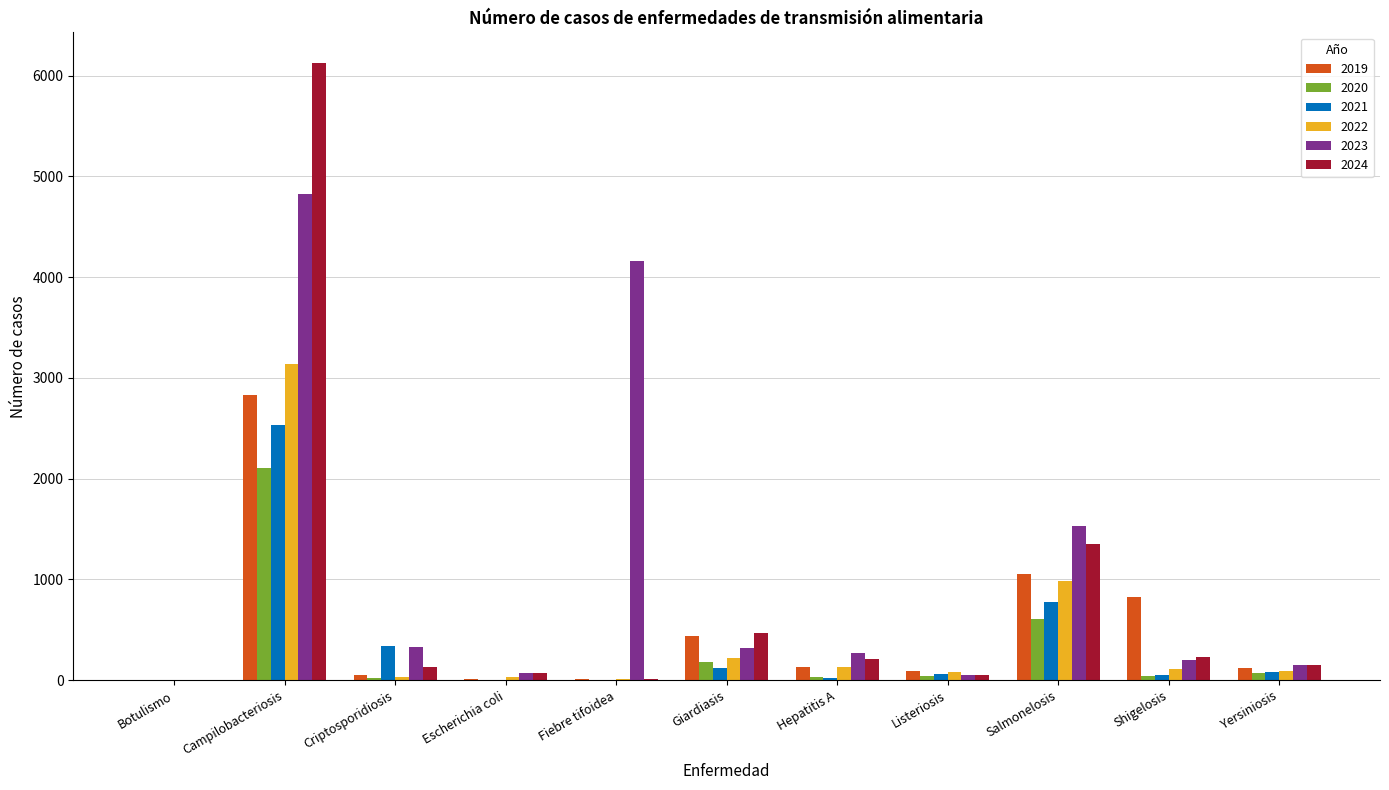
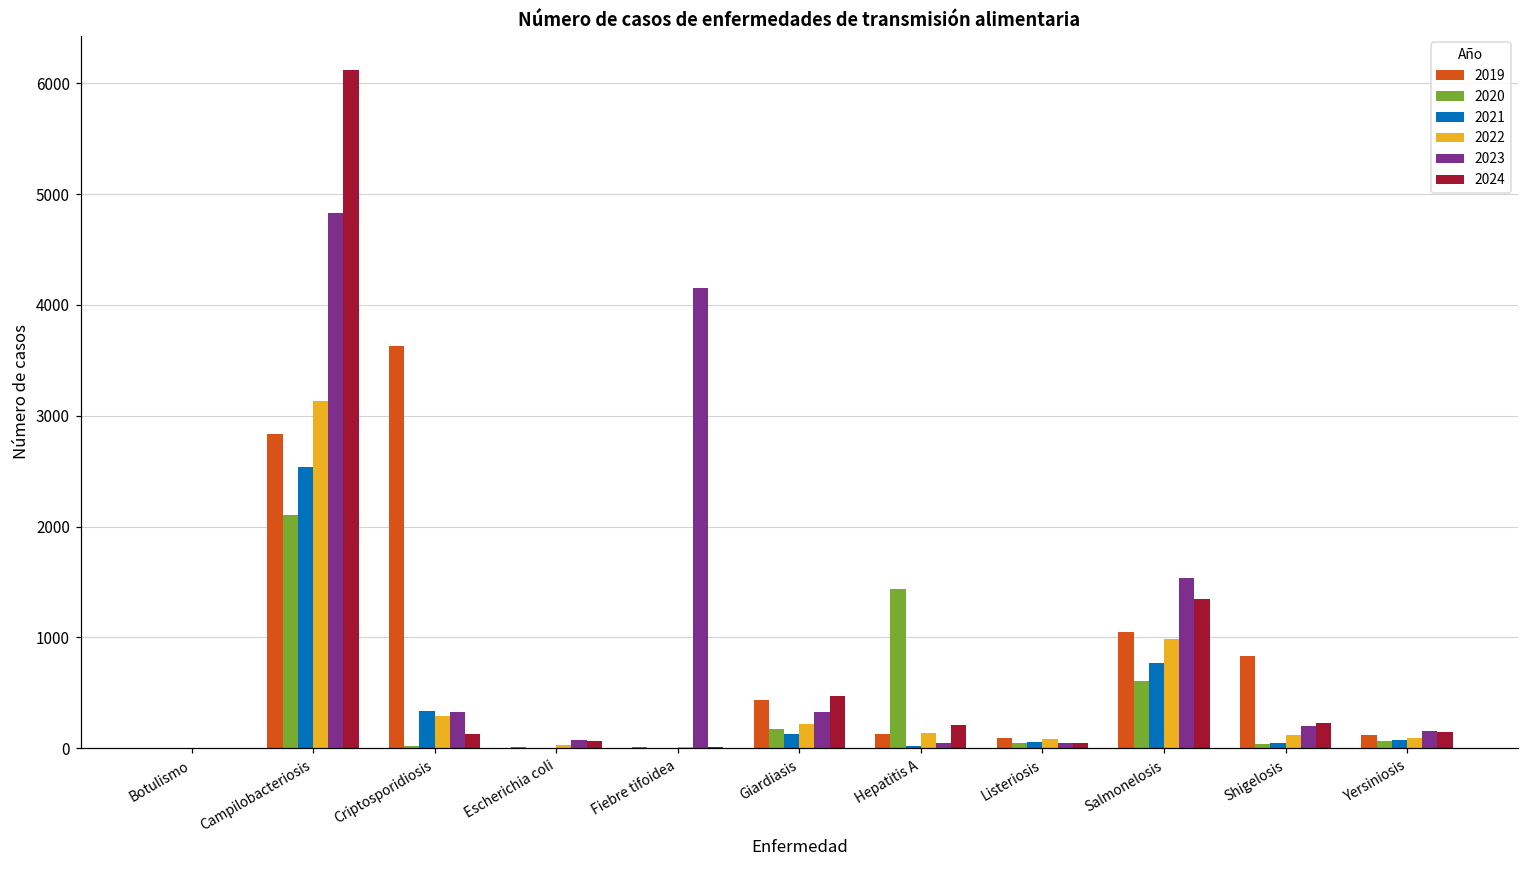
  {
    "2019": {
      "Campilobacteriosis": 2830,
-     "Criptosporidiosis": 50,
+     "Criptosporidiosis": 3630,
      "Giardiasis": 440,
      "Hepatitis A": 130,
      "Listeriosis": 90,
      "Salmonelosis": 1050,
      "Shigelosis": 830,
      "Yersiniosis": 120
    },
    "2020": {
      "Botulismo": 0,
      "Campilobacteriosis": 2100,
      "Giardiasis": 180,
-     "Hepatitis A": 30,
+     "Hepatitis A": 1440,
      "Listeriosis": 40,
      "Salmonelosis": 610,
      "Shigelosis": 40,
      "Yersiniosis": 70
    },
    "2021": {
      "Campilobacteriosis": 2540,
      "Criptosporidiosis": 340,
      "Giardiasis": 130,
      "Listeriosis": 60,
      "Salmonelosis": 770,
      "Shigelosis": 50,
      "Yersiniosis": 80
    },
    "2022": {
      "Campilobacteriosis": 3140,
-     "Criptosporidiosis": 40,
+     "Criptosporidiosis": 290,
      "Escherichia coli": 30,
      "Giardiasis": 220,
      "Hepatitis A": 130,
      "Listeriosis": 80,
      "Salmonelosis": 980,
      "Shigelosis": 120,
      "Yersiniosis": 90
    },
    "2023": {
      "Campilobacteriosis": 4830,
      "Criptosporidiosis": 330,
      "Escherichia coli": 70,
      "Fiebre tifoidea": 4160,
      "Giardiasis": 320,
-     "Hepatitis A": 280,
+     "Hepatitis A": 50,
      "Listeriosis": 50,
      "Salmonelosis": 1530,
      "Shigelosis": 200,
      "Yersiniosis": 150
    },
    "2024": {
      "Botulismo": 0,
      "Campilobacteriosis": 6120,
      "Criptosporidiosis": 130,
      "Escherichia coli": 70,
      "Giardiasis": 470,
      "Hepatitis A": 210,
      "Listeriosis": 50,
      "Salmonelosis": 1350,
      "Shigelosis": 230,
      "Yersiniosis": 150
    }
  }
